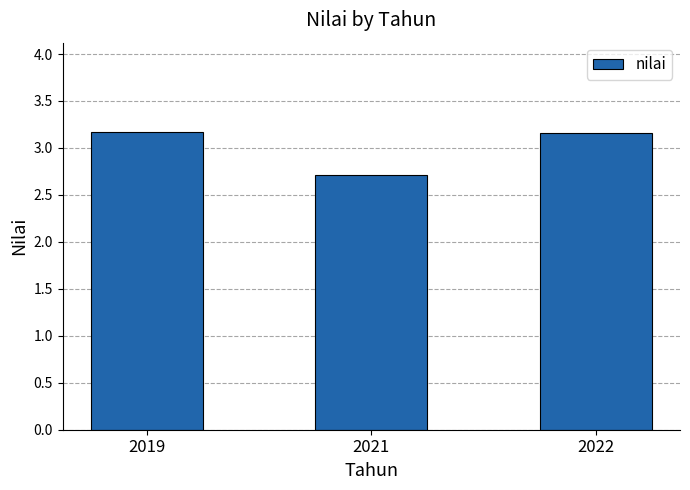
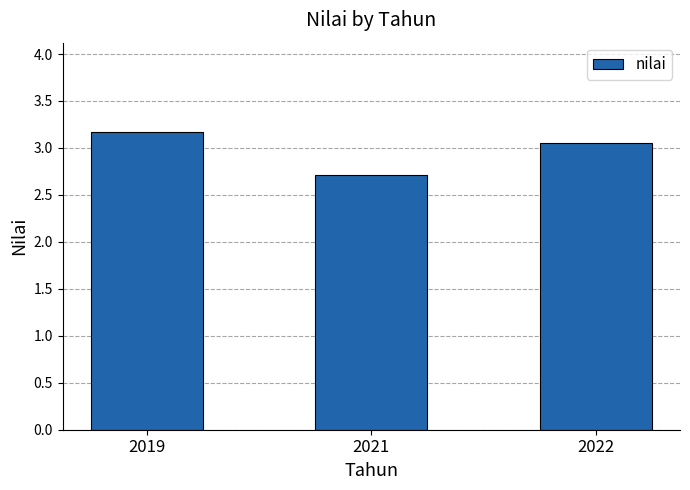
  {
    "2019": 3.2,
    "2021": 2.7,
-   "2022": 3.2
+   "2022": 3.1
  }
